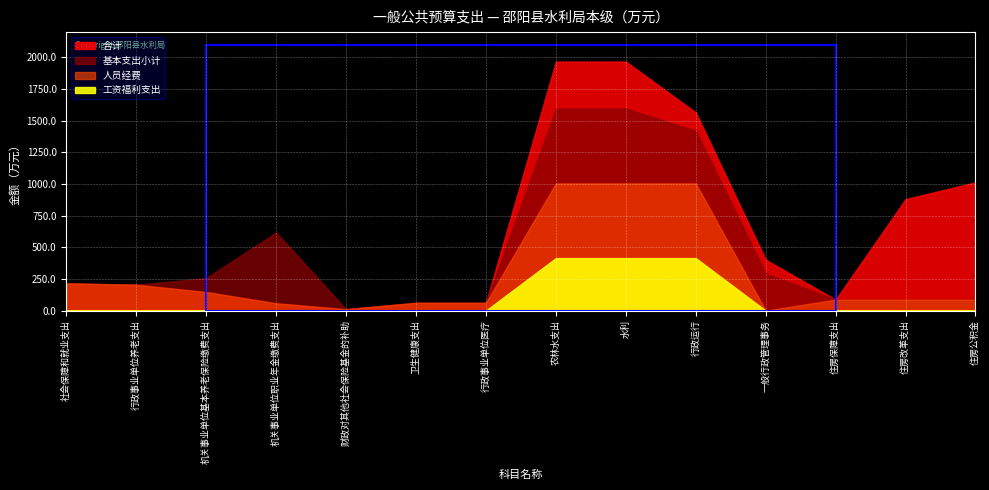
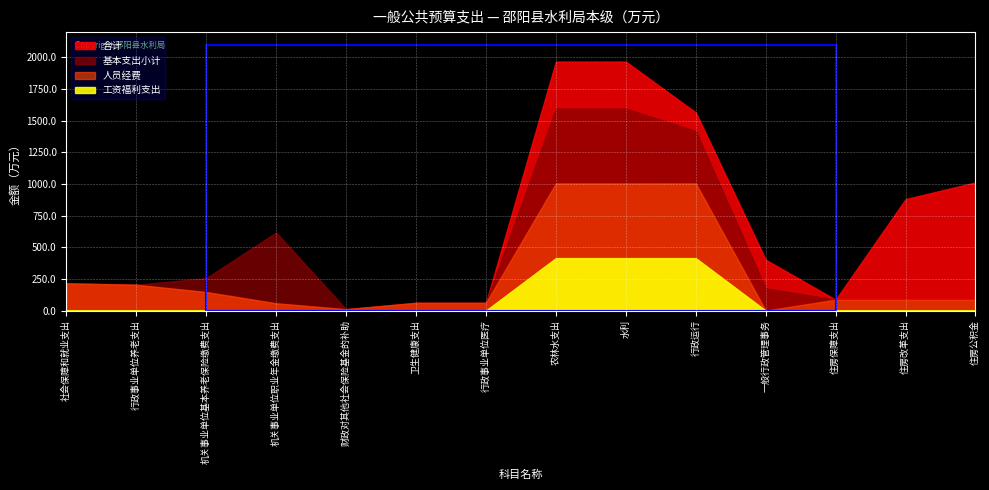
  {
    "合计": {
      "农林水支出": 1970,
      "水利": 1970,
      "行政运行": 1570,
      "一般行政管理事务": 400,
      "住房改革支出": 880,
      "住房公积金": 1010
    },
    "基本支出小计": {
      "机关事业单位基本养老保险缴费支出": 260,
      "机关事业单位职业年金缴费支出": 620,
      "农林水支出": 1600,
      "水利": 1600,
      "行政运行": 1420,
-     "一般行政管理事务": 290
+     "一般行政管理事务": 180
    },
    "人员经费": {
      "农林水支出": 1000,
      "水利": 1000,
      "行政运行": 1000
    },
    "工资福利支出": {
      "社会保障和就业支出": 0,
      "行政事业单位养老支出": 0,
      "机关事业单位基本养老保险缴费支出": 0,
      "机关事业单位职业年金缴费支出": 0,
      "卫生健康支出": 0,
      "行政事业单位医疗": 0,
      "农林水支出": 410,
      "水利": 410,
      "行政运行": 410,
      "住房保障支出": 0,
      "住房改革支出": 0,
      "住房公积金": 0
    }
  }
